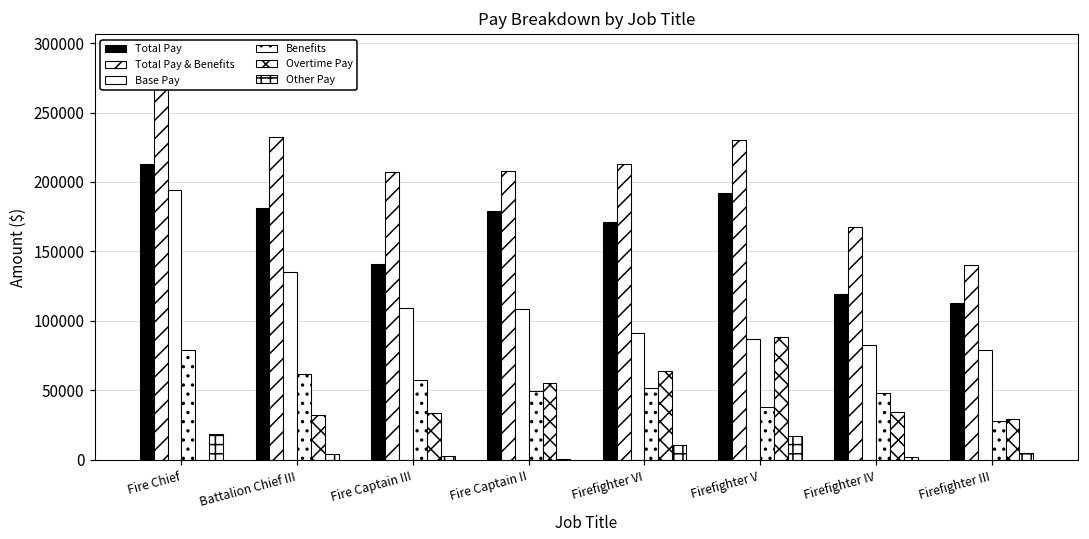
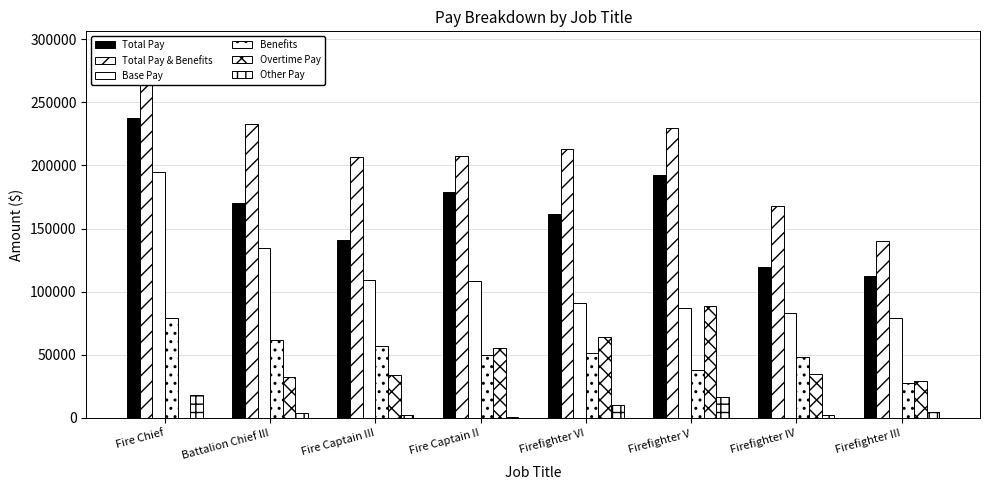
  {
    "Total Pay": {
-     "Fire Chief": 213000,
-     "Battalion Chief III": 181000,
+     "Fire Chief": 237000,
+     "Battalion Chief III": 171000,
      "Fire Captain III": 141000,
      "Fire Captain II": 179000,
-     "Firefighter VI": 171000,
+     "Firefighter VI": 162000,
      "Firefighter V": 192000,
      "Firefighter IV": 120000,
      "Firefighter III": 113000
    }
  }
